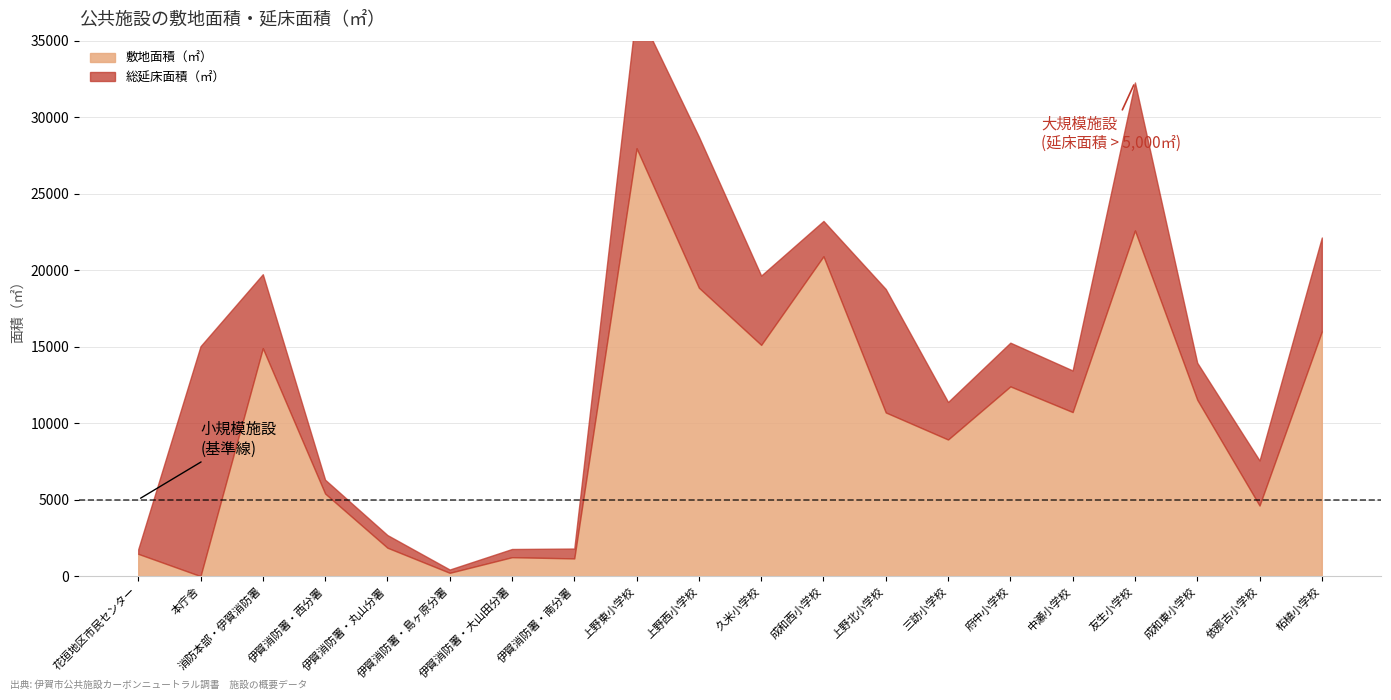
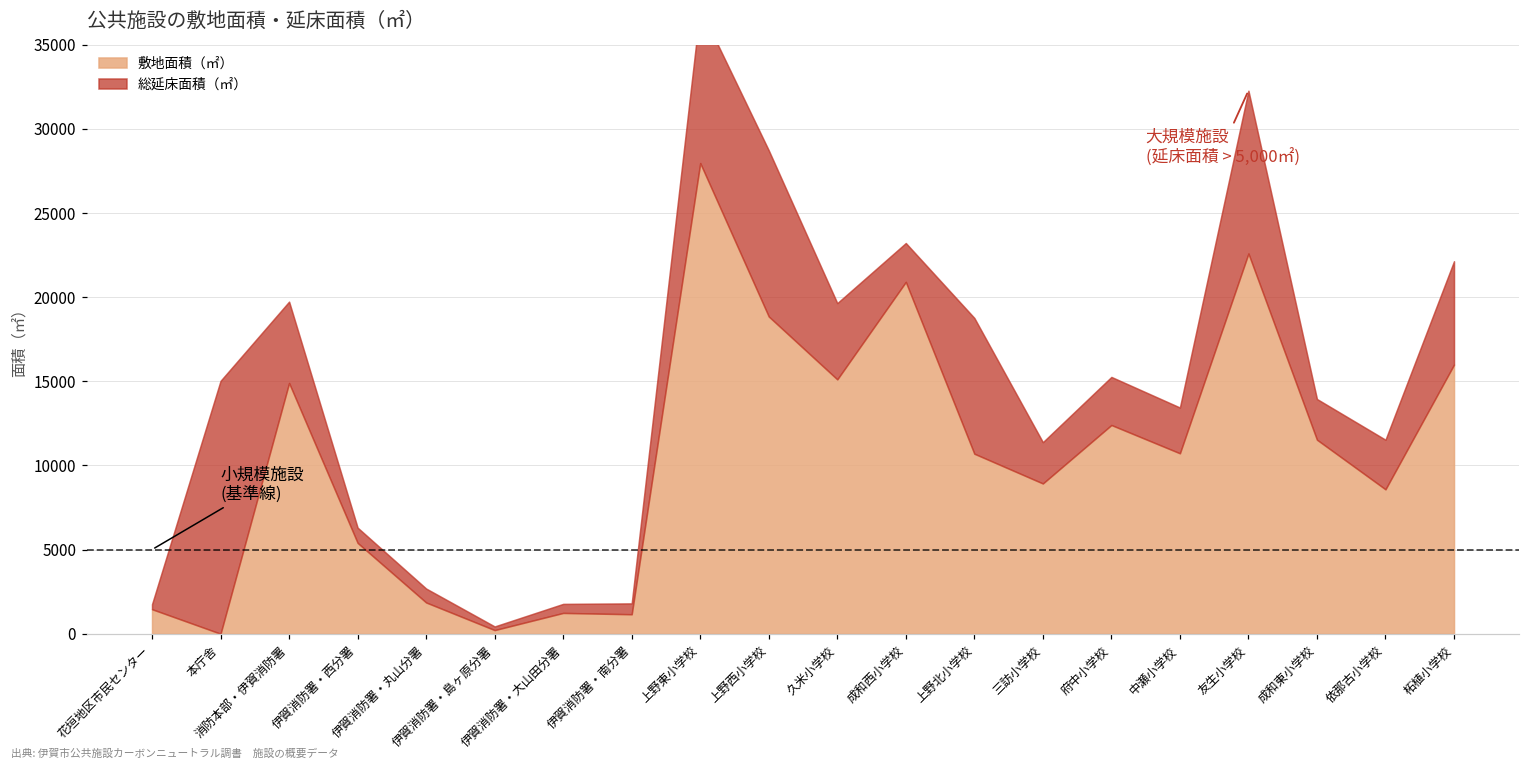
  {
    "敷地面積（㎡）": {
      "花垣地区市民センター": 1500,
      "本庁舎": 0,
      "消防本部・伊賀消防署": 14900,
      "伊賀消防署・西分署": 5400,
      "伊賀消防署・丸山分署": 1900,
      "伊賀消防署・島ヶ原分署": 200,
      "伊賀消防署・大山田分署": 1200,
      "伊賀消防署・南分署": 1200,
      "上野東小学校": 28000,
      "上野西小学校": 18900,
      "久米小学校": 15100,
      "成和西小学校": 20900,
      "上野北小学校": 10700,
      "三訪小学校": 8900,
      "府中小学校": 12400,
      "中瀬小学校": 10700,
      "友生小学校": 22600,
      "成和東小学校": 11500,
-     "依那古小学校": 4600,
+     "依那古小学校": 8600,
      "柘植小学校": 16000
    },
    "総延床面積（㎡）": {
      "花垣地区市民センター": 300,
      "本庁舎": 15000,
      "消防本部・伊賀消防署": 4800,
      "伊賀消防署・西分署": 900,
      "伊賀消防署・丸山分署": 800,
      "伊賀消防署・島ヶ原分署": 200,
      "伊賀消防署・大山田分署": 500,
      "伊賀消防署・南分署": 600,
      "上野西小学校": 9900,
      "久米小学校": 4500,
      "成和西小学校": 2300,
      "上野北小学校": 8100,
      "三訪小学校": 2500,
      "府中小学校": 2900,
      "中瀬小学校": 2700,
      "成和東小学校": 2400,
      "依那古小学校": 2900,
      "柘植小学校": 6100
    }
  }
